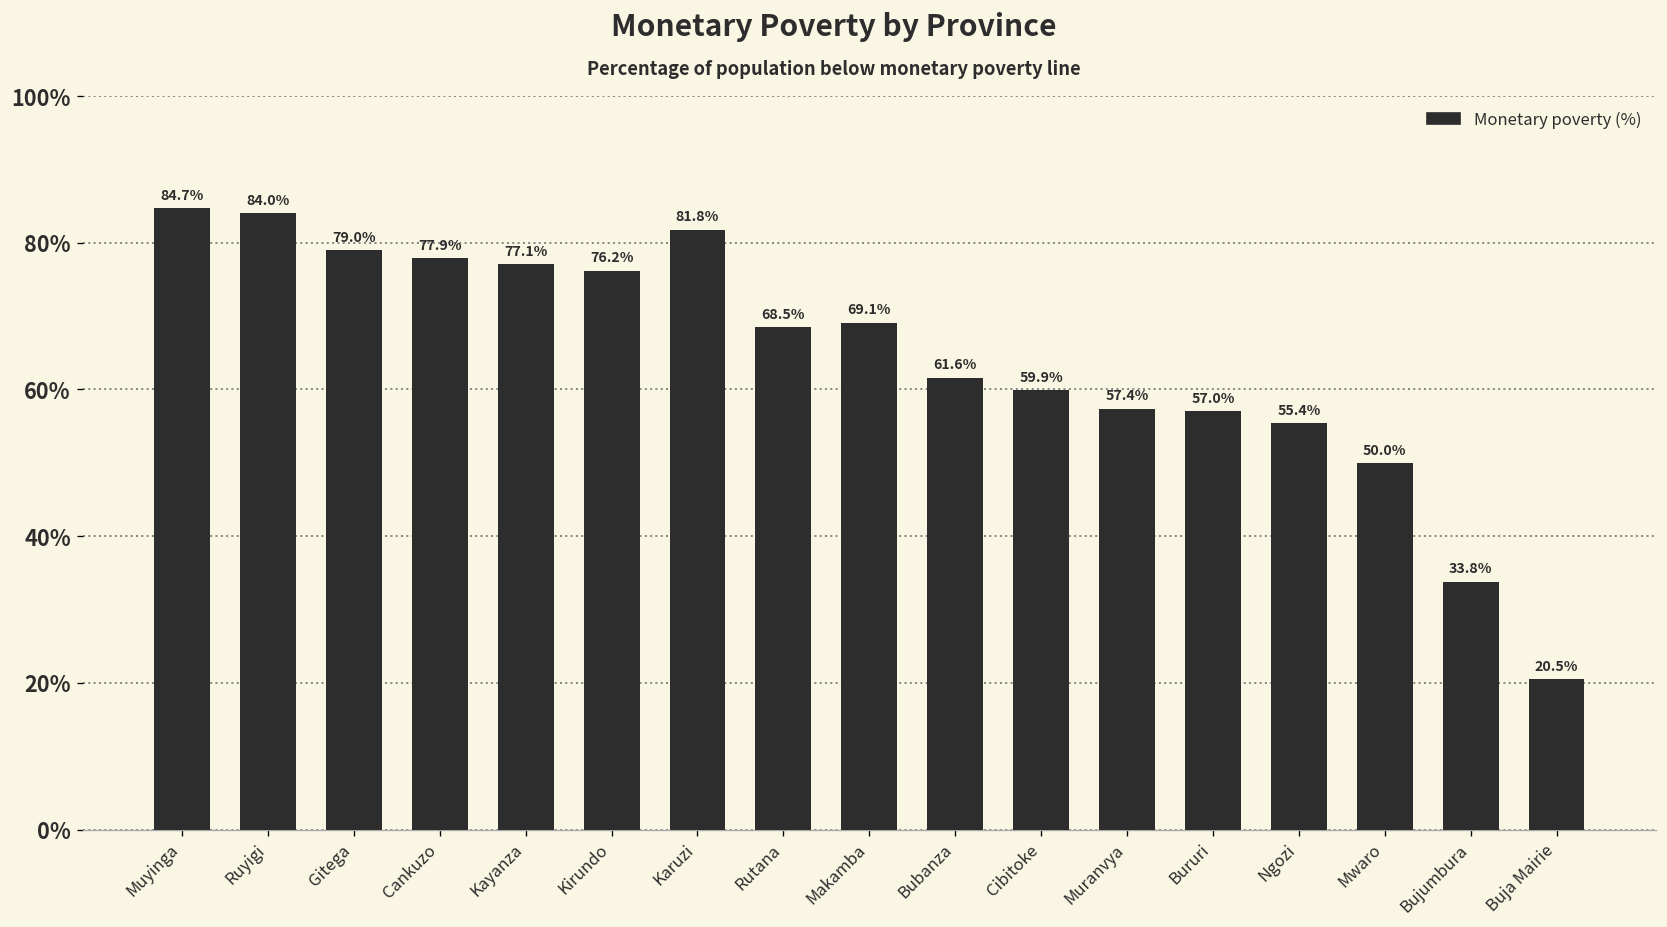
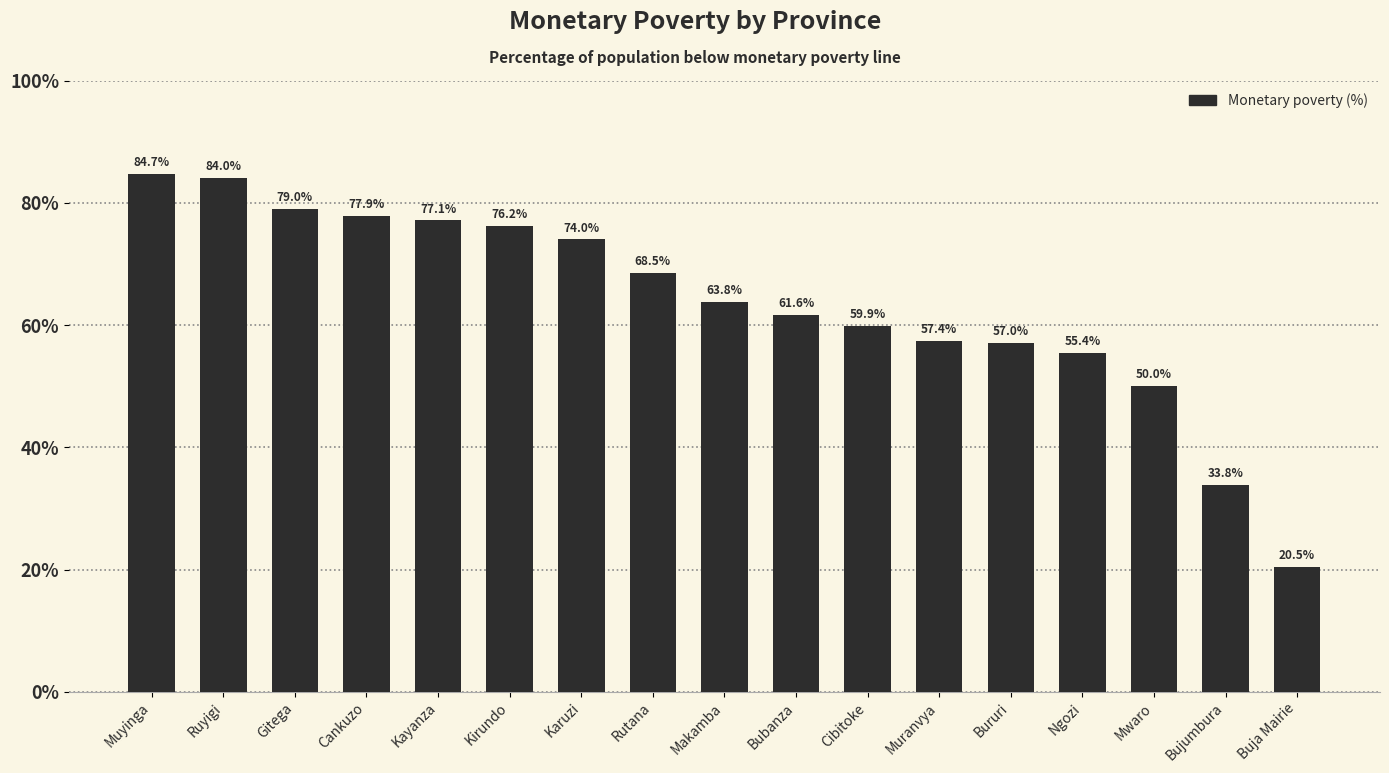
  {
    "Muyinga": "84.7%",
    "Ruyigi": "84.0%",
    "Gitega": "79.0%",
    "Cankuzo": "77.9%",
    "Kayanza": "77.1%",
    "Kirundo": "76.2%",
-   "Karuzi": "81.8%",
+   "Karuzi": "74.0%",
    "Rutana": "68.5%",
-   "Makamba": "69.1%",
+   "Makamba": "63.8%",
    "Bubanza": "61.6%",
    "Cibitoke": "59.9%",
    "Muranvya": "57.4%",
    "Bururi": "57.0%",
    "Ngozi": "55.4%",
    "Mwaro": "50.0%",
    "Bujumbura": "33.8%",
    "Buja Mairie": "20.5%"
  }
